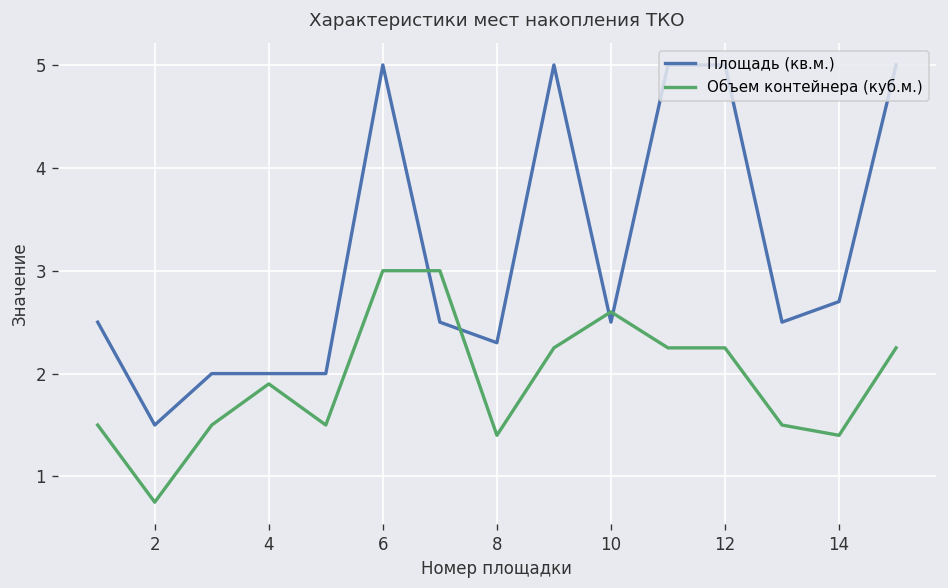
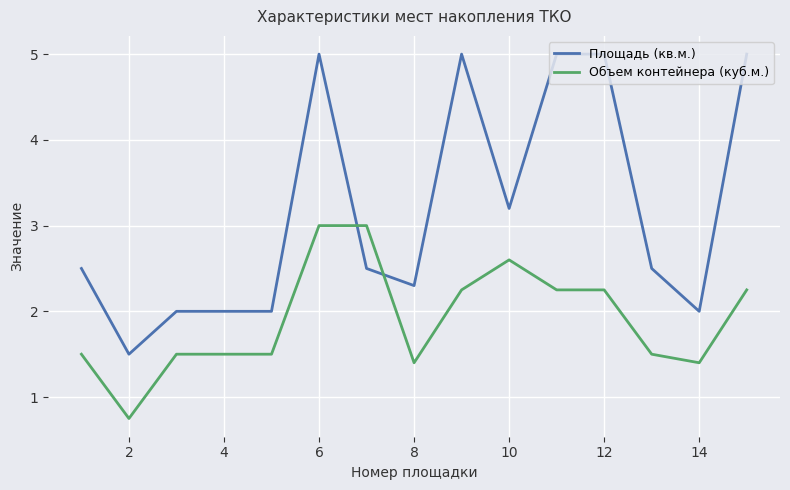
  {
    "Площадь (кв.м.)": {
      "2": 1.5,
      "4": 2.0,
      "6": 5.0,
      "8": 2.3,
-     "10": 2.5,
-     "14": 2.7
+     "10": 3.2,
+     "14": 2.0
    },
    "Объем контейнера (куб.м.)": {
      "2": 0.8,
-     "4": 1.9,
+     "4": 1.5,
      "6": 3.0,
      "8": 1.4,
      "10": 2.6,
      "12": 2.3,
      "14": 1.4
    }
  }
